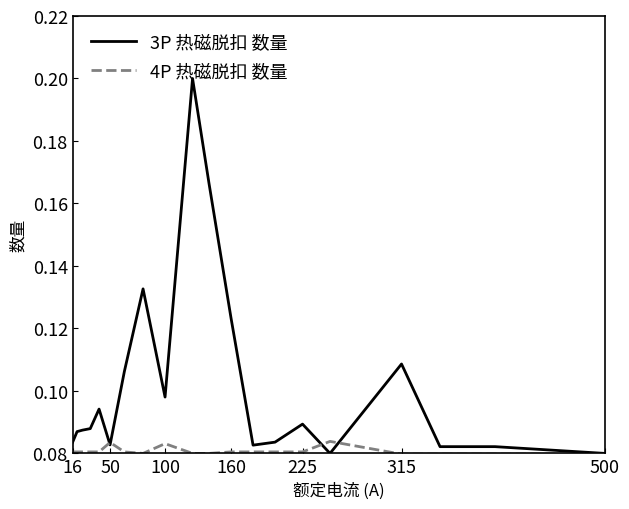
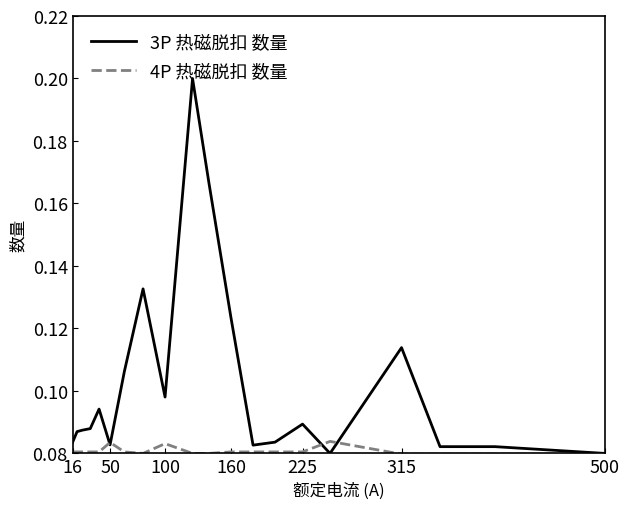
  {
    "3P 热磁脱扣 数量": {
      "16": 0.084,
      "100": 0.098,
      "160": 0.123,
      "225": 0.089,
-     "315": 0.109
+     "315": 0.114
    },
    "4P 热磁脱扣 数量": {
      "16": 0.080,
      "100": 0.083,
      "160": 0.080,
      "225": 0.080,
      "315": 0.080
    }
  }
